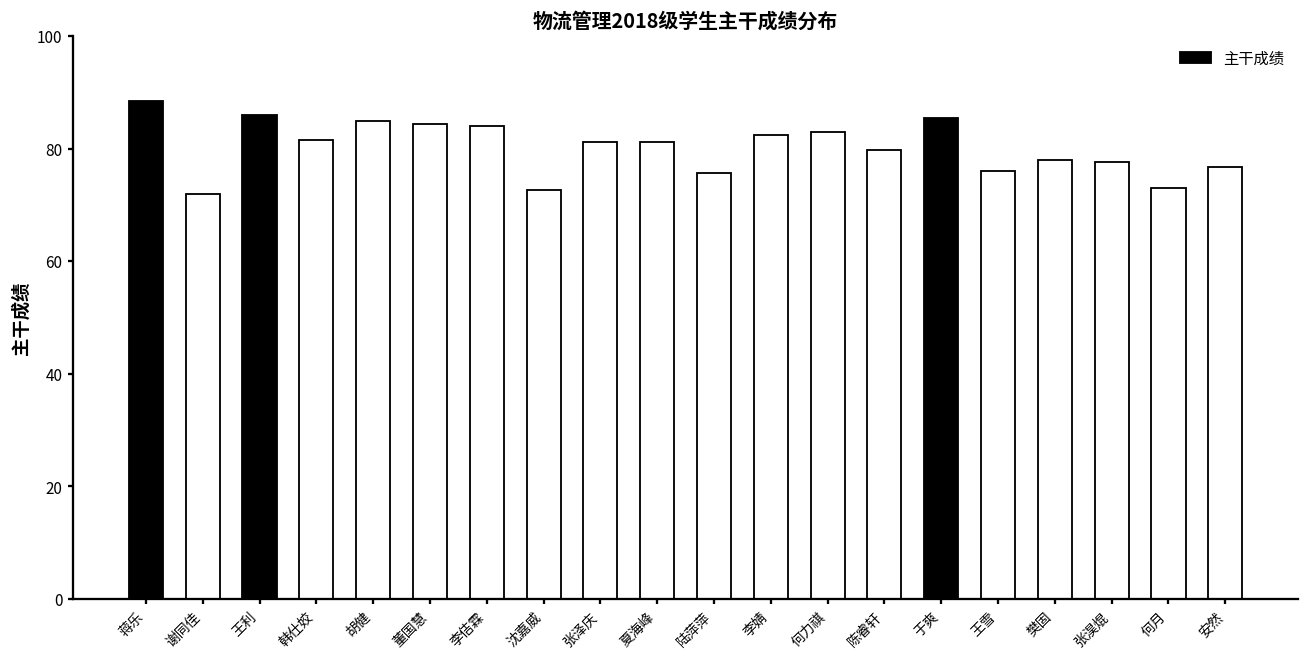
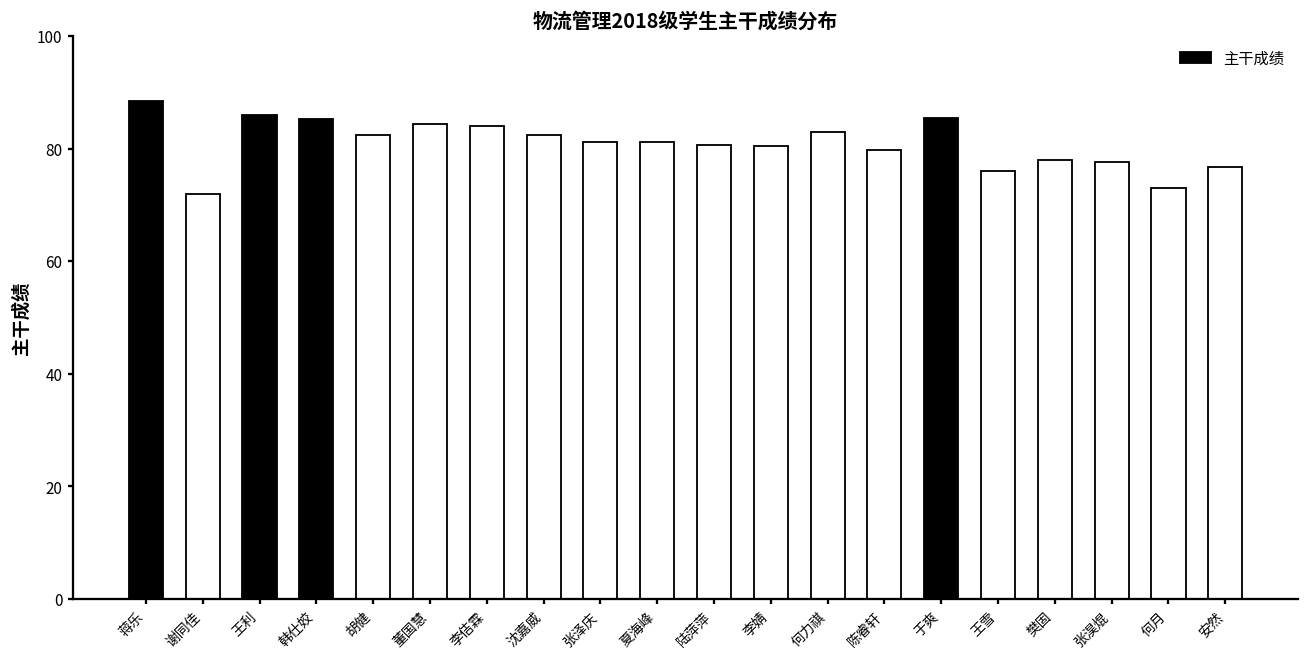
  {
    "蒋乐": 88,
    "谢同佳": 72,
    "王利": 86,
-   "韩仕姣": 82,
-   "胡健": 85,
+   "韩仕姣": 85,
+   "胡健": 82,
    "董国慧": 84,
    "李佶霖": 84,
-   "沈嘉威": 73,
+   "沈嘉威": 82,
    "张泽庆": 81,
    "夏海峰": 81,
-   "陆萍萍": 76,
-   "李婧": 82,
+   "陆萍萍": 81,
+   "李婧": 80,
    "何力祺": 83,
    "陈睿轩": 80,
    "于爽": 85,
    "王雪": 76,
    "樊固": 78,
    "张淏焜": 78,
    "何月": 73,
    "安然": 77
  }
